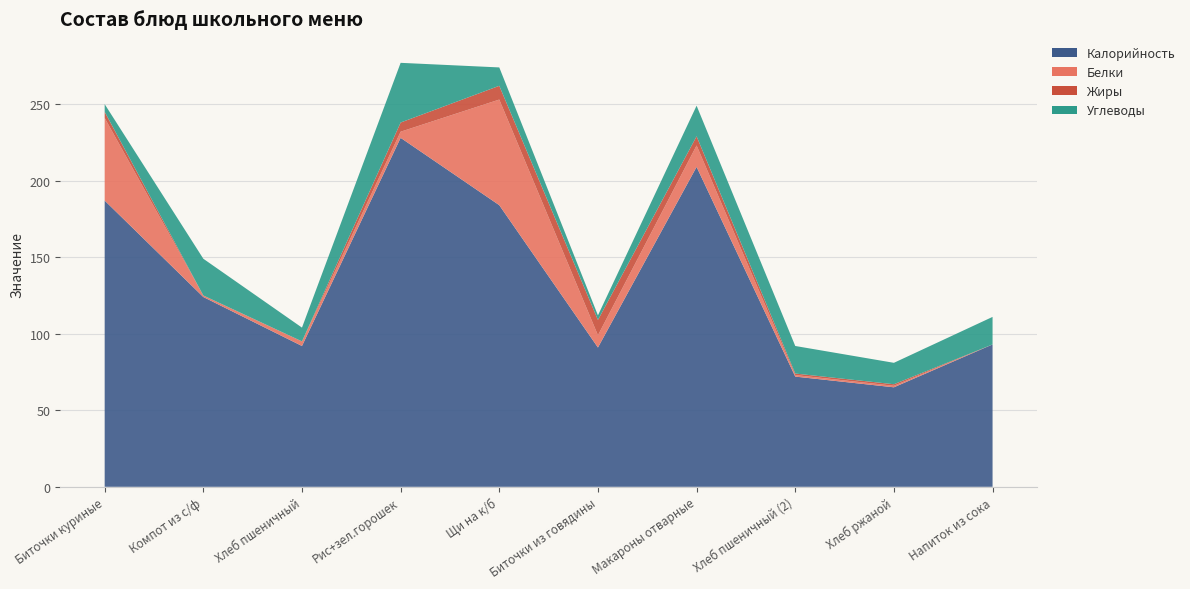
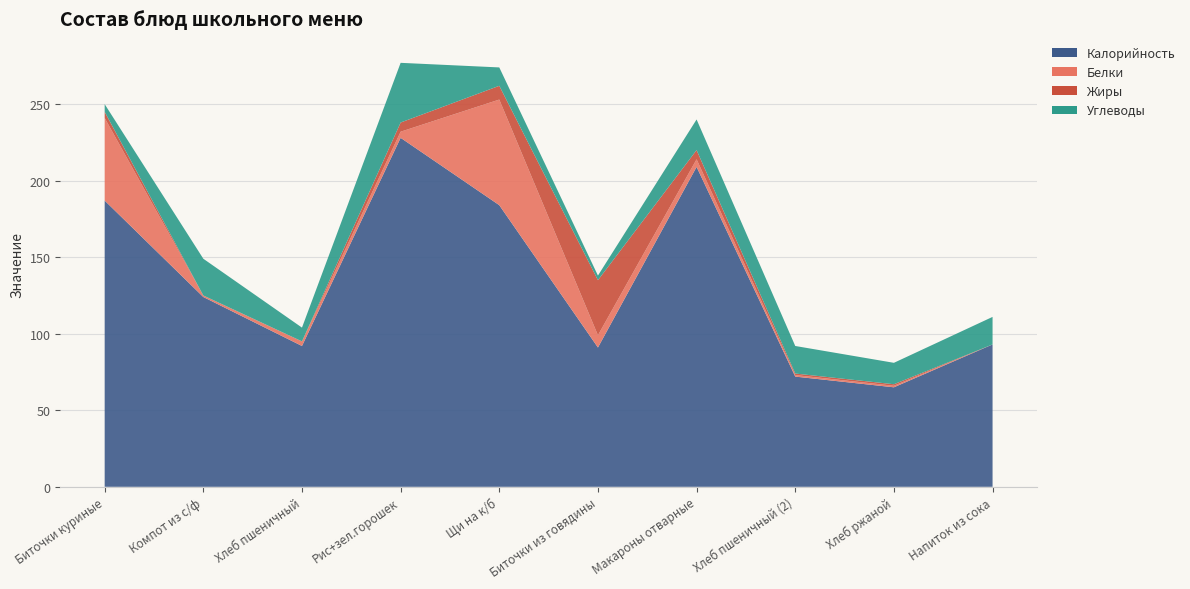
  {
    "Калорийность": {
      "Биточки куриные": 187,
      "Хлеб пшеничный": 92,
      "Рис+зел.горошек": 228,
      "Щи на к/б": 184,
      "Биточки из говядины": 91,
      "Макароны отварные": 209
    },
    "Белки": {
      "Биточки куриные": 54,
      "Рис+зел.горошек": 4,
      "Щи на к/б": 69,
      "Биточки из говядины": 8,
-     "Макароны отварные": 14
+     "Макароны отварные": 5
    },
    "Жиры": {
      "Биточки куриные": 4,
      "Рис+зел.горошек": 6,
      "Щи на к/б": 9,
-     "Биточки из говядины": 10,
+     "Биточки из говядины": 36,
      "Макароны отварные": 6
    },
    "Углеводы": {
      "Биточки куриные": 5,
      "Компот из с/ф": 24,
      "Хлеб пшеничный": 9,
      "Рис+зел.горошек": 39,
      "Щи на к/б": 12,
      "Биточки из говядины": 3,
      "Макароны отварные": 20,
      "Хлеб пшеничный (2)": 18,
      "Хлеб ржаной": 14,
      "Напиток из сока": 18
    }
  }
